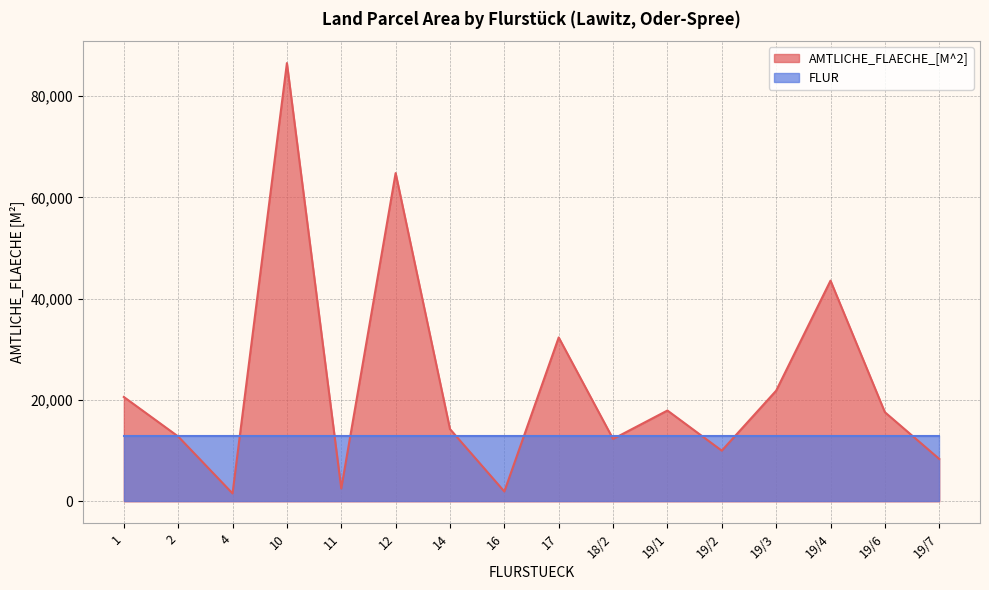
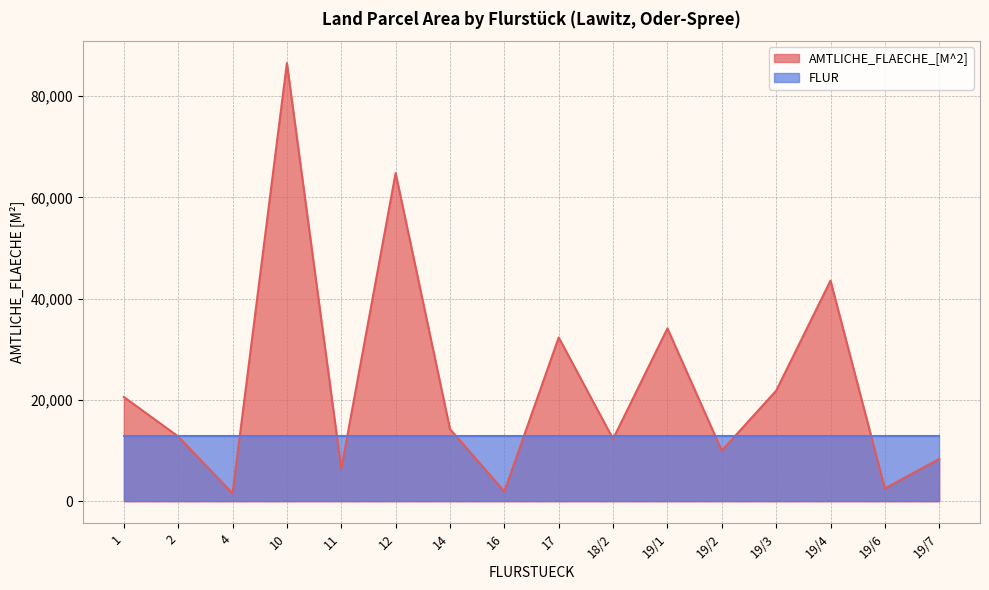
  {
    "AMTLICHE_FLAECHE_[M^2]": {
      "1": "21,000",
      "4": "2,000",
      "10": "87,000",
-     "11": "3,000",
+     "11": "6,000",
      "12": "65,000",
      "14": "14,000",
      "16": "2,000",
      "17": "32,000",
      "18/2": "12,000",
-     "19/1": "18,000",
+     "19/1": "34,000",
      "19/2": "10,000",
      "19/3": "22,000",
      "19/4": "44,000",
-     "19/6": "18,000",
+     "19/6": "3,000",
      "19/7": "8,000"
    },
    "FLUR": {
      "1": "13,000",
      "4": "13,000",
      "10": "13,000",
      "11": "13,000",
      "12": "13,000",
      "14": "13,000",
      "16": "13,000",
      "17": "13,000",
      "18/2": "13,000",
      "19/1": "13,000",
      "19/2": "13,000",
      "19/3": "13,000",
      "19/4": "13,000",
      "19/6": "13,000",
      "19/7": "13,000"
    }
  }
